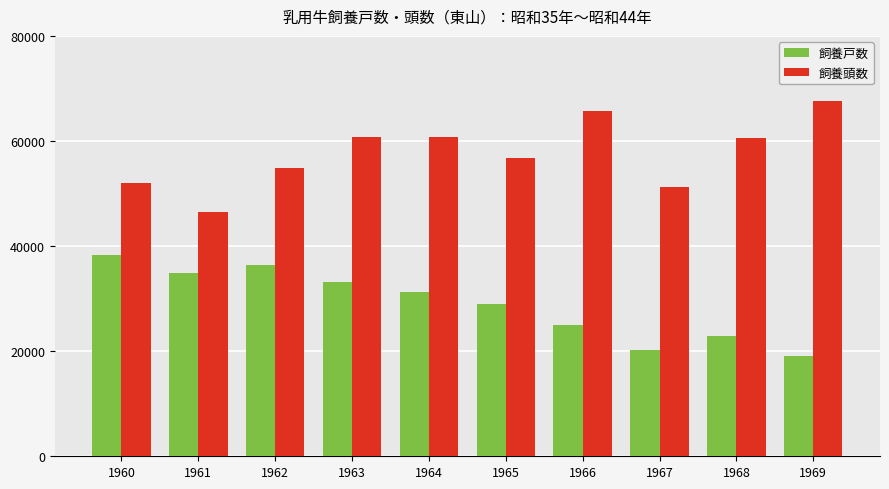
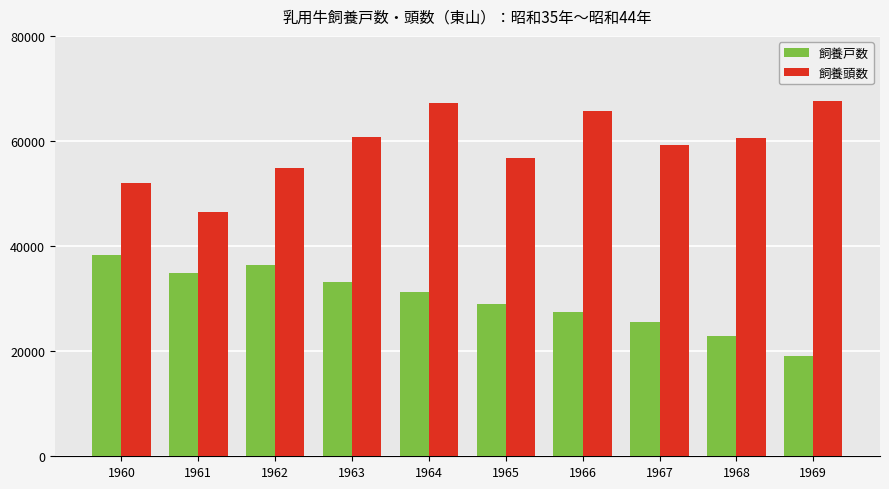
  {
    "飼養戸数": {
      "1960": 38000,
      "1961": 35000,
      "1962": 36000,
      "1963": 33000,
      "1964": 31000,
      "1965": 29000,
-     "1966": 25000,
-     "1967": 20000,
+     "1966": 27000,
+     "1967": 26000,
      "1968": 23000,
      "1969": 19000
    },
    "飼養頭数": {
      "1960": 52000,
      "1961": 46000,
      "1962": 55000,
      "1963": 61000,
-     "1964": 61000,
+     "1964": 67000,
      "1965": 57000,
      "1966": 66000,
-     "1967": 51000,
+     "1967": 59000,
      "1968": 61000,
      "1969": 68000
    }
  }
